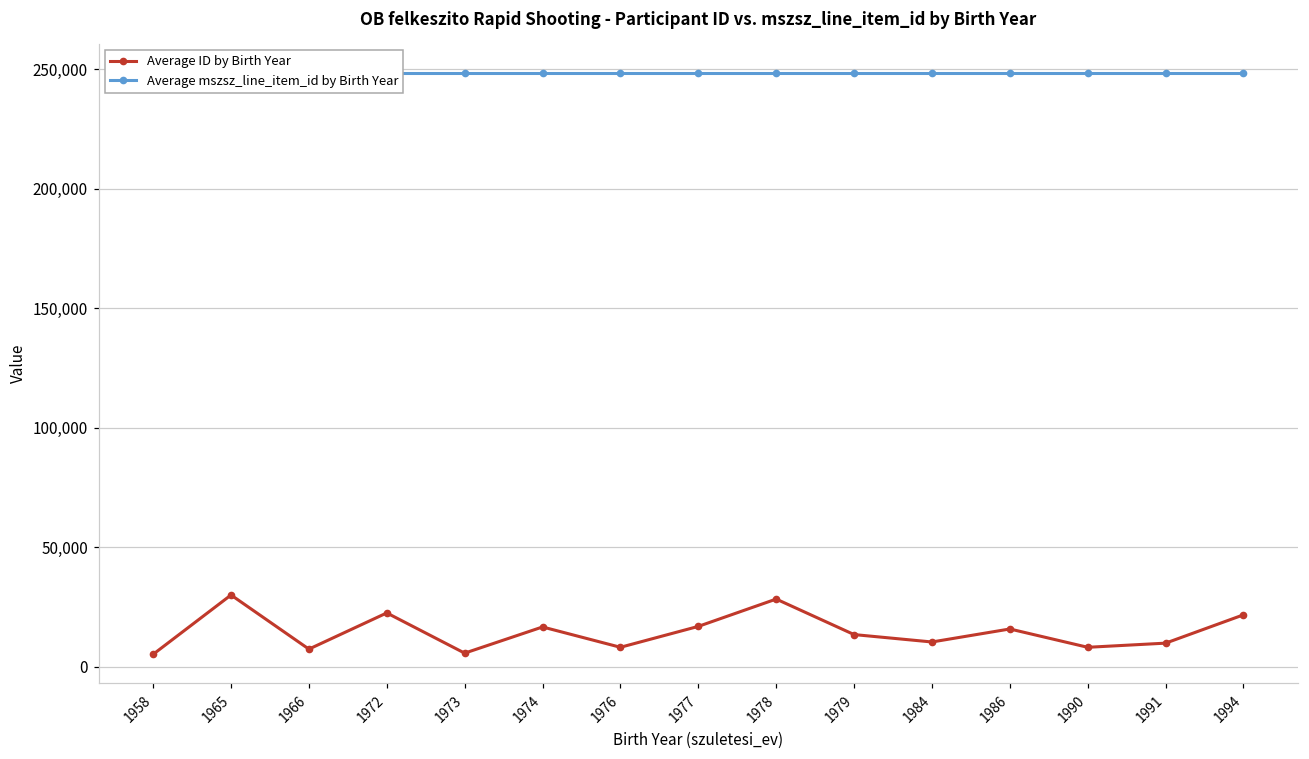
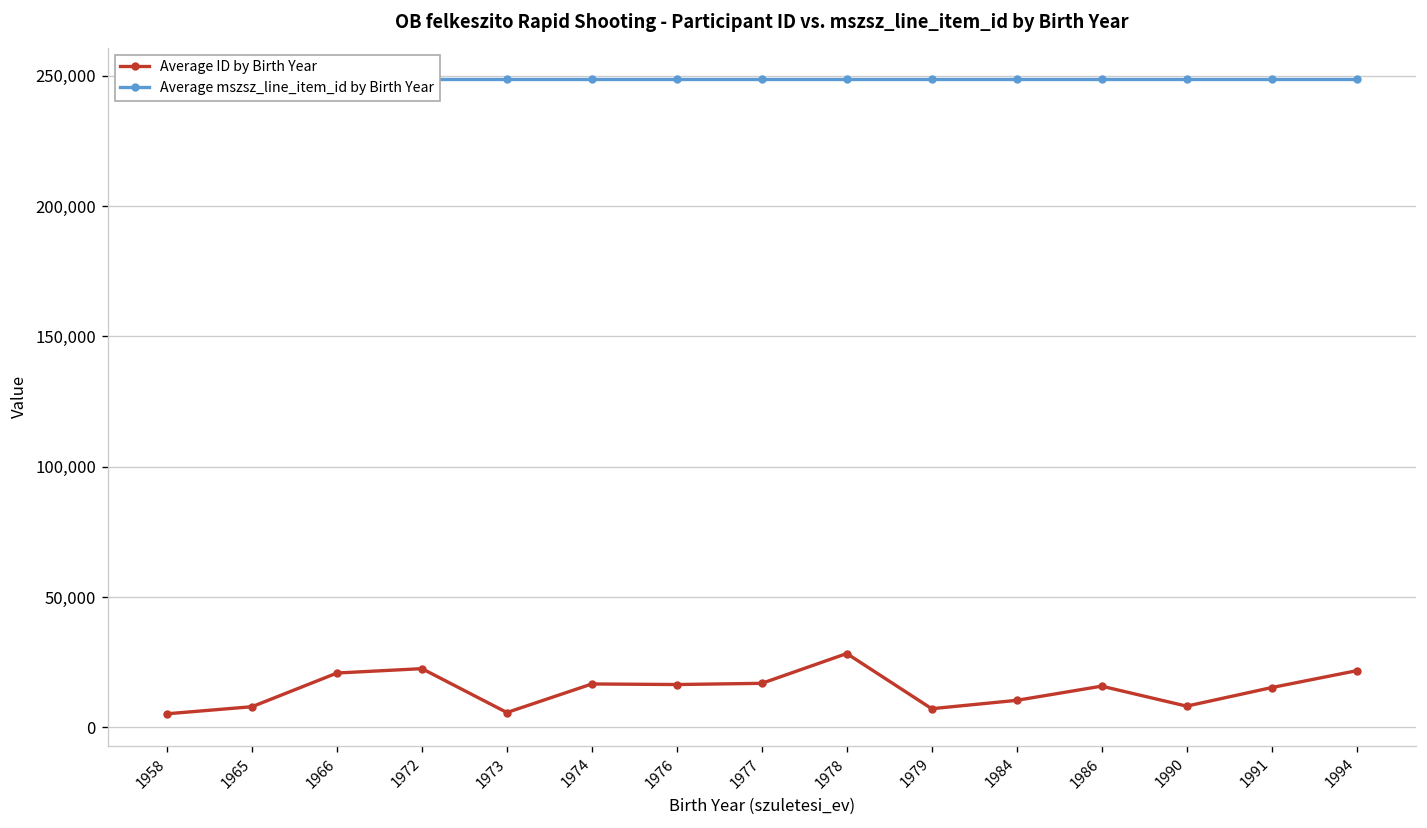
  {
    "Average ID by Birth Year": {
      "1958": "5,000",
-     "1965": "30,000",
-     "1966": "7,000",
+     "1965": "8,000",
+     "1966": "21,000",
      "1972": "23,000",
      "1973": "6,000",
      "1974": "17,000",
-     "1976": "8,000",
+     "1976": "16,000",
      "1977": "17,000",
      "1978": "28,000",
-     "1979": "13,000",
+     "1979": "7,000",
      "1984": "10,000",
      "1986": "16,000",
      "1990": "8,000",
-     "1991": "10,000",
+     "1991": "15,000",
      "1994": "22,000"
    },
    "Average mszsz_line_item_id by Birth Year": {
      "1973": "249,000",
      "1974": "249,000",
      "1976": "249,000",
      "1977": "249,000",
      "1978": "249,000",
      "1979": "249,000",
      "1984": "249,000",
      "1986": "249,000",
      "1990": "249,000",
      "1991": "249,000",
      "1994": "249,000"
    }
  }
